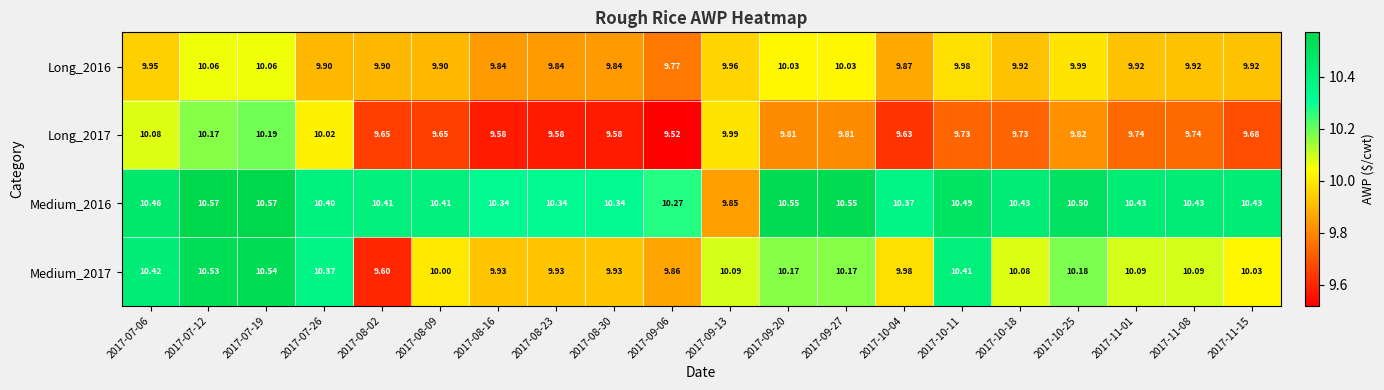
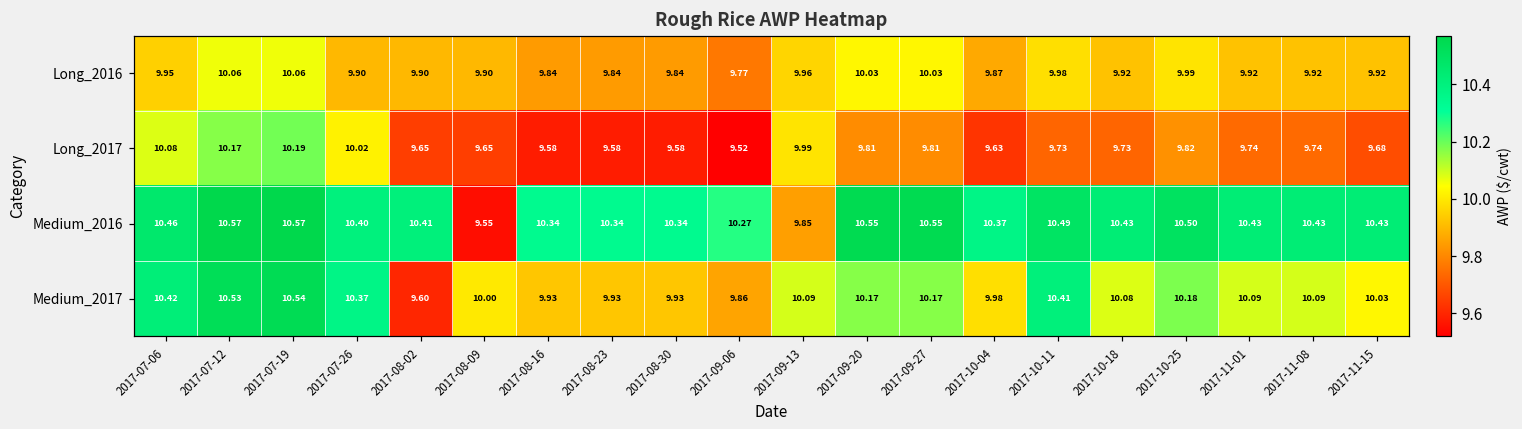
  {
    "Long_2016": {
      "2017-07-06": 9.95,
      "2017-07-12": 10.06,
      "2017-07-19": 10.06,
      "2017-07-26": 9.90,
      "2017-08-02": 9.90,
      "2017-08-09": 9.90,
      "2017-08-16": 9.84,
      "2017-08-23": 9.84,
      "2017-08-30": 9.84,
      "2017-09-06": 9.77,
      "2017-09-13": 9.96,
      "2017-09-20": 10.03,
      "2017-09-27": 10.03,
      "2017-10-04": 9.87,
      "2017-10-11": 9.98,
      "2017-10-18": 9.92,
      "2017-10-25": 9.99,
      "2017-11-01": 9.92,
      "2017-11-08": 9.92,
      "2017-11-15": 9.92
    },
    "Long_2017": {
      "2017-07-06": 10.08,
      "2017-07-12": 10.17,
      "2017-07-19": 10.19,
      "2017-07-26": 10.02,
      "2017-08-02": 9.65,
      "2017-08-09": 9.65,
      "2017-08-16": 9.58,
      "2017-08-23": 9.58,
      "2017-08-30": 9.58,
      "2017-09-06": 9.52,
      "2017-09-13": 9.99,
      "2017-09-20": 9.81,
      "2017-09-27": 9.81,
      "2017-10-04": 9.63,
      "2017-10-11": 9.73,
      "2017-10-18": 9.73,
      "2017-10-25": 9.82,
      "2017-11-01": 9.74,
      "2017-11-08": 9.74,
      "2017-11-15": 9.68
    },
    "Medium_2016": {
      "2017-07-06": 10.46,
      "2017-07-12": 10.57,
      "2017-07-19": 10.57,
      "2017-07-26": 10.40,
      "2017-08-02": 10.41,
-     "2017-08-09": 10.41,
+     "2017-08-09": 9.55,
      "2017-08-16": 10.34,
      "2017-08-23": 10.34,
      "2017-08-30": 10.34,
      "2017-09-06": 10.27,
      "2017-09-13": 9.85,
      "2017-09-20": 10.55,
      "2017-09-27": 10.55,
      "2017-10-04": 10.37,
      "2017-10-11": 10.49,
      "2017-10-18": 10.43,
      "2017-10-25": 10.50,
      "2017-11-01": 10.43,
      "2017-11-08": 10.43,
      "2017-11-15": 10.43
    },
    "Medium_2017": {
      "2017-07-06": 10.42,
      "2017-07-12": 10.53,
      "2017-07-19": 10.54,
      "2017-07-26": 10.37,
      "2017-08-02": 9.60,
      "2017-08-09": 10.00,
      "2017-08-16": 9.93,
      "2017-08-23": 9.93,
      "2017-08-30": 9.93,
      "2017-09-06": 9.86,
      "2017-09-13": 10.09,
      "2017-09-20": 10.17,
      "2017-09-27": 10.17,
      "2017-10-04": 9.98,
      "2017-10-11": 10.41,
      "2017-10-18": 10.08,
      "2017-10-25": 10.18,
      "2017-11-01": 10.09,
      "2017-11-08": 10.09,
      "2017-11-15": 10.03
    }
  }
